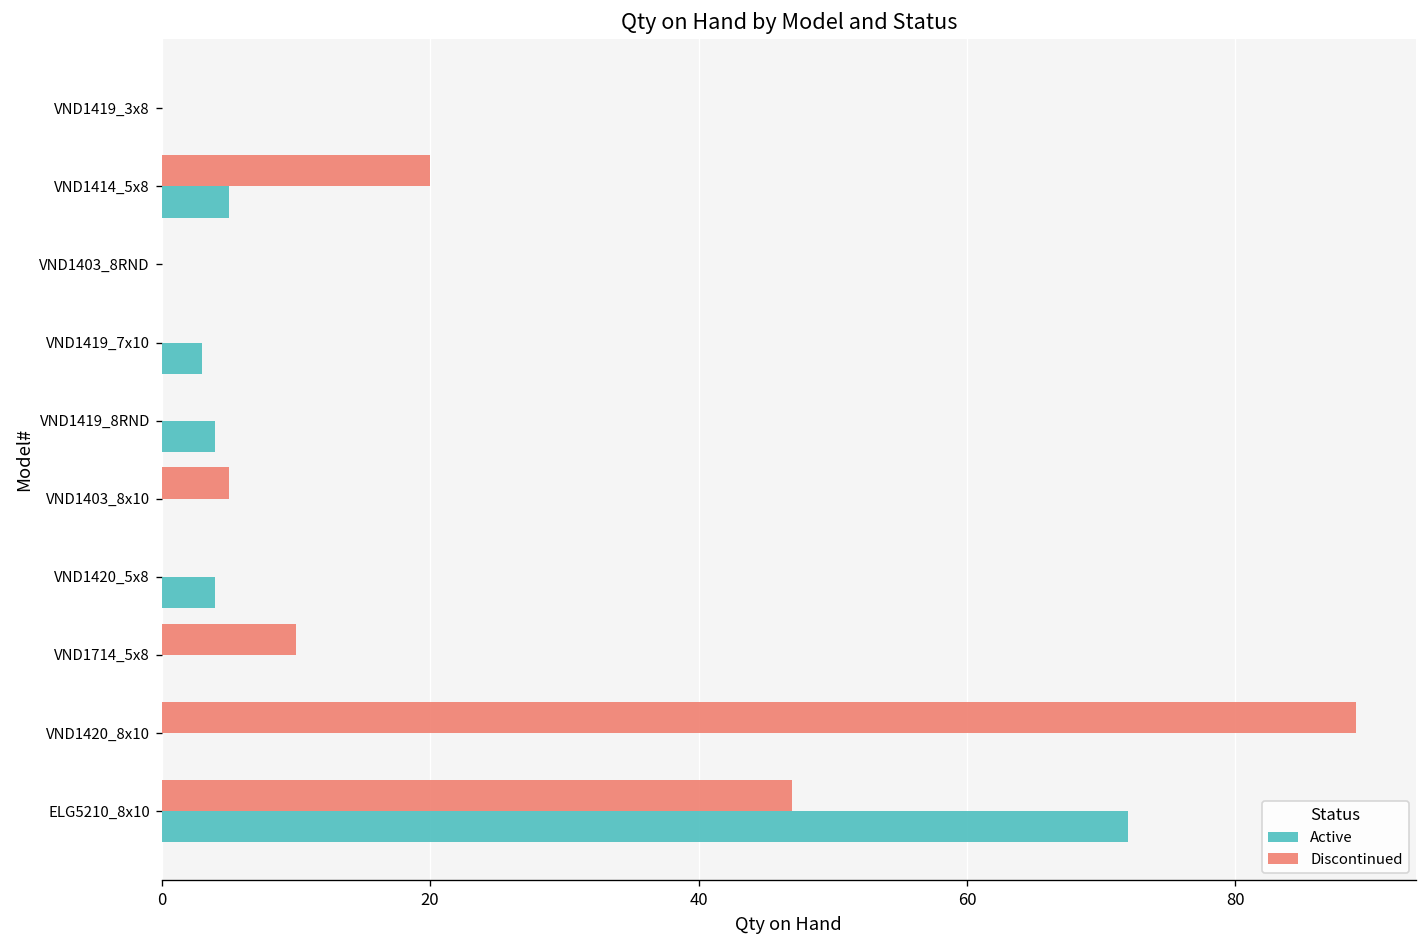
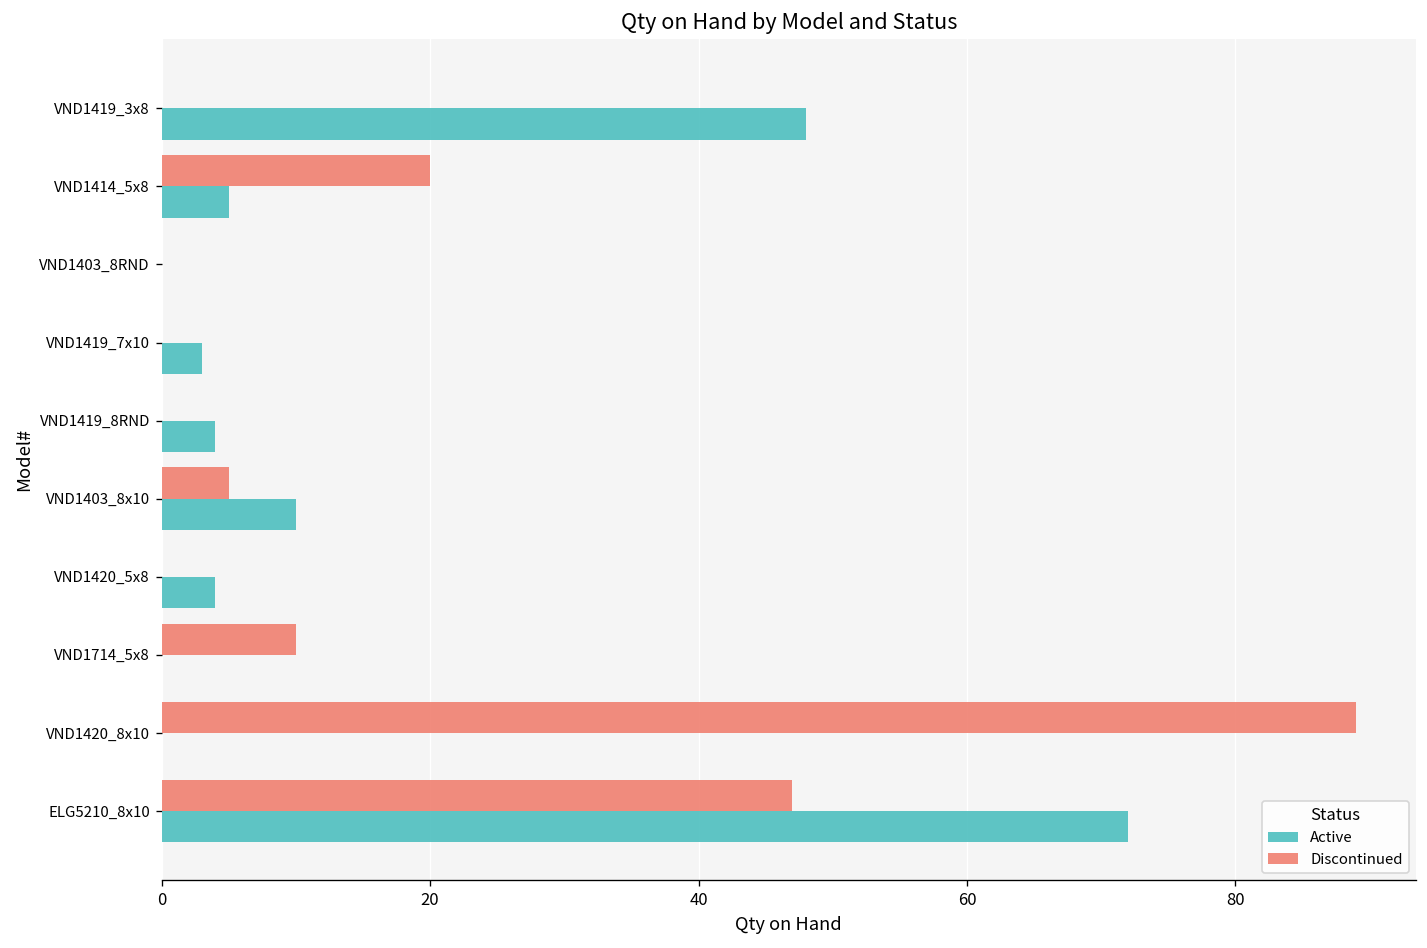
  {
    "Active": {
-     "VND1419_3x8": 0,
+     "VND1419_3x8": 48,
      "VND1414_5x8": 5,
      "VND1403_8RND": 0,
      "VND1419_7x10": 3,
      "VND1419_8RND": 4,
-     "VND1403_8x10": 0,
+     "VND1403_8x10": 10,
      "VND1420_5x8": 4,
      "VND1714_5x8": 0,
      "VND1420_8x10": 0,
      "ELG5210_8x10": 72
    },
    "Discontinued": {
      "VND1419_3x8": 0,
      "VND1414_5x8": 20,
      "VND1403_8RND": 0,
      "VND1419_7x10": 0,
      "VND1419_8RND": 0,
      "VND1403_8x10": 5,
      "VND1420_5x8": 0,
      "VND1714_5x8": 10,
      "VND1420_8x10": 89,
      "ELG5210_8x10": 47
    }
  }
